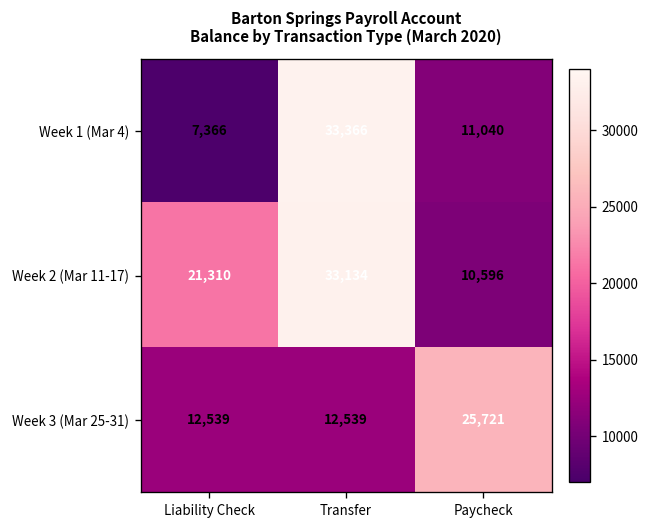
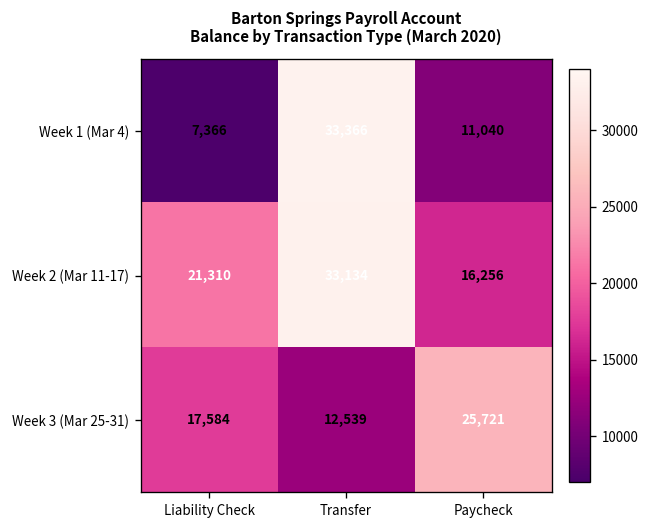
  {
    "Week 1 (Mar 4)": {
      "Liability Check": "7,366",
      "Paycheck": "11,040"
    },
    "Week 2 (Mar 11-17)": {
      "Liability Check": "21,310",
-     "Paycheck": "10,596"
+     "Paycheck": "16,256"
    },
    "Week 3 (Mar 25-31)": {
-     "Liability Check": "12,539",
+     "Liability Check": "17,584",
      "Transfer": "12,539",
      "Paycheck": "25,721"
    }
  }
